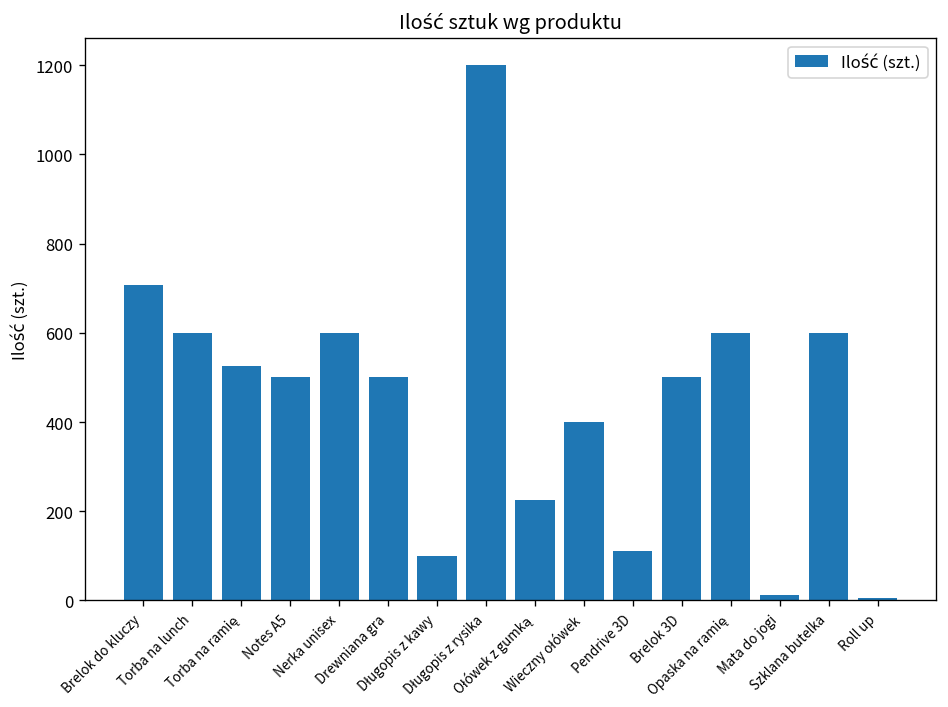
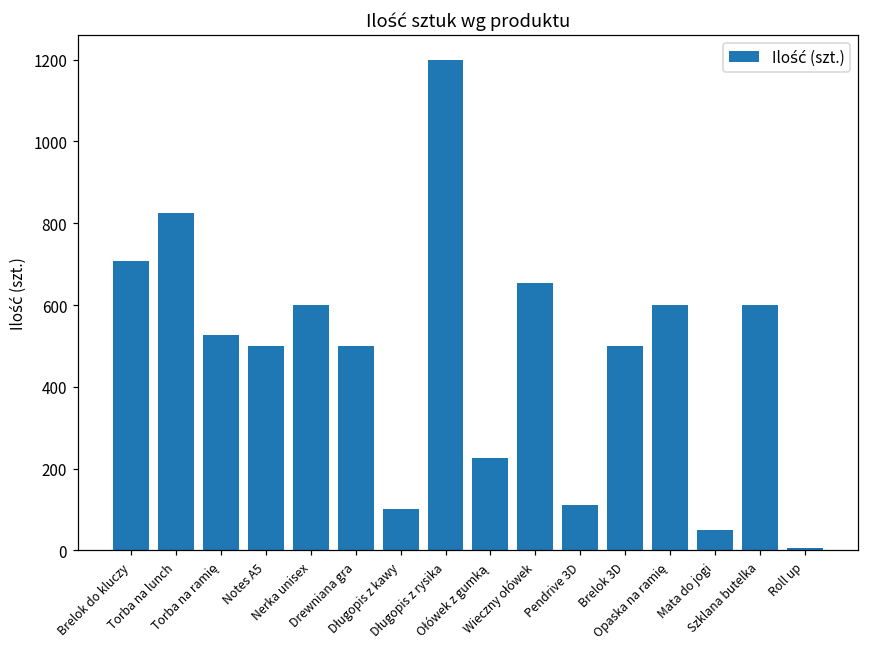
  {
    "Brelok do kluczy": 710,
-   "Torba na lunch": 600,
+   "Torba na lunch": 830,
    "Torba na ramię": 530,
    "Notes A5": 500,
    "Nerka unisex": 600,
    "Drewniana gra": 500,
    "Długopis z kawy": 100,
    "Długopis z rysika": 1200,
    "Ołówek z gumką": 230,
-   "Wieczny ołówek": 400,
+   "Wieczny ołówek": 660,
    "Pendrive 3D": 110,
    "Brelok 3D": 500,
    "Opaska na ramię": 600,
-   "Mata do jogi": 10,
+   "Mata do jogi": 50,
    "Szklana butelka": 600
  }
